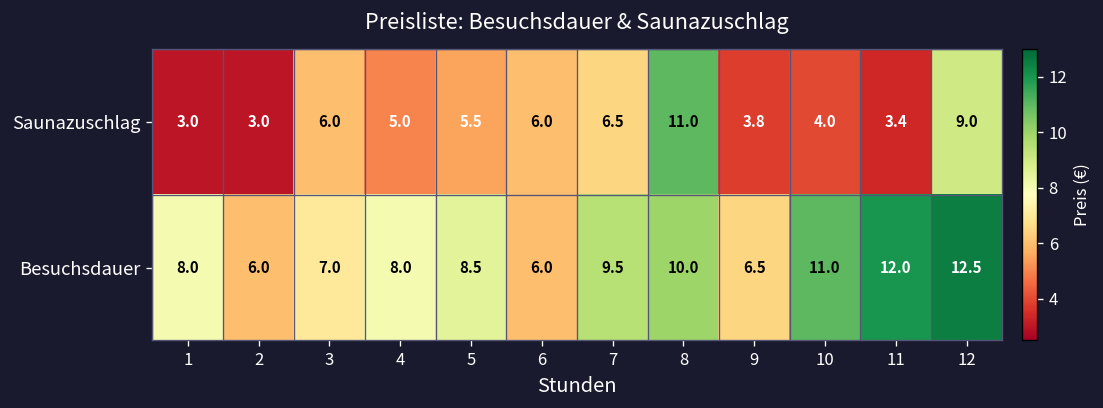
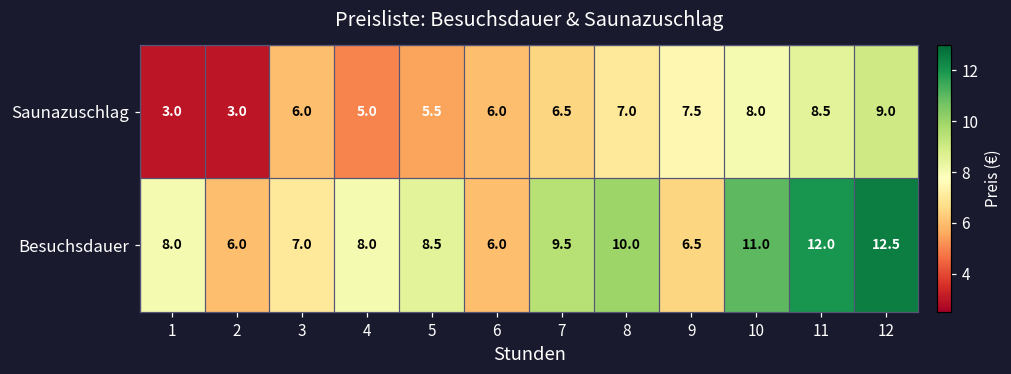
  {
    "Saunazuschlag": {
      "1": 3.0,
      "2": 3.0,
      "3": 6.0,
      "4": 5.0,
      "5": 5.5,
      "6": 6.0,
      "7": 6.5,
-     "8": 11.0,
-     "9": 3.8,
-     "10": 4.0,
-     "11": 3.4,
+     "8": 7.0,
+     "9": 7.5,
+     "10": 8.0,
+     "11": 8.5,
      "12": 9.0
    },
    "Besuchsdauer": {
      "1": 8.0,
      "2": 6.0,
      "3": 7.0,
      "4": 8.0,
      "5": 8.5,
      "6": 6.0,
      "7": 9.5,
      "8": 10.0,
      "9": 6.5,
      "10": 11.0,
      "11": 12.0,
      "12": 12.5
    }
  }
